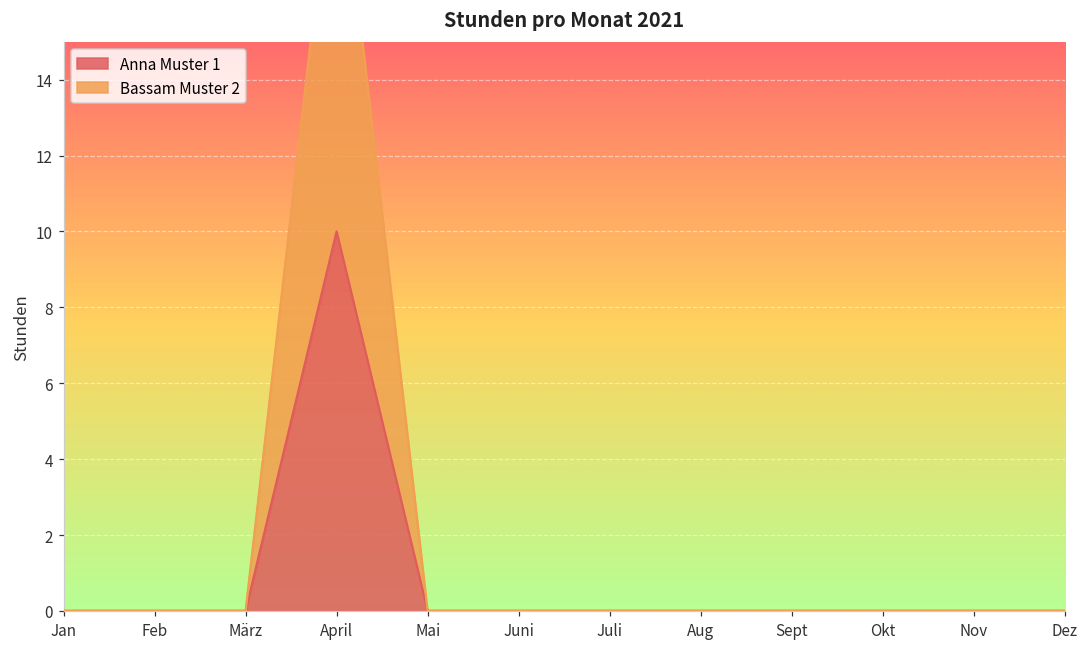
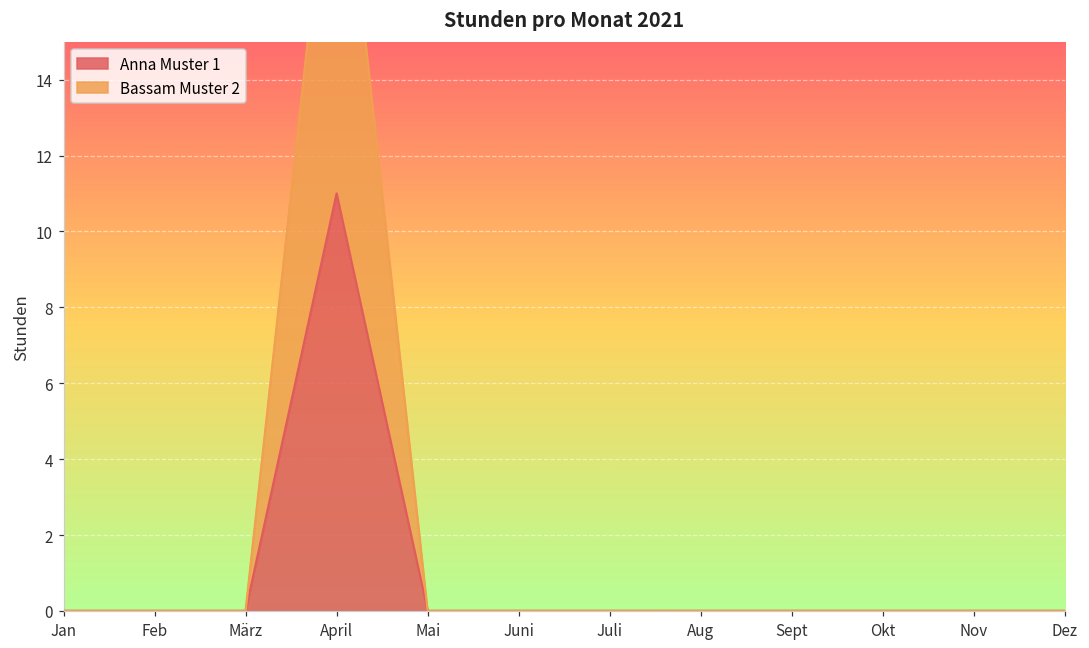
  {
    "Anna Muster 1": {
-     "April": 10
+     "April": 11
    }
  }
